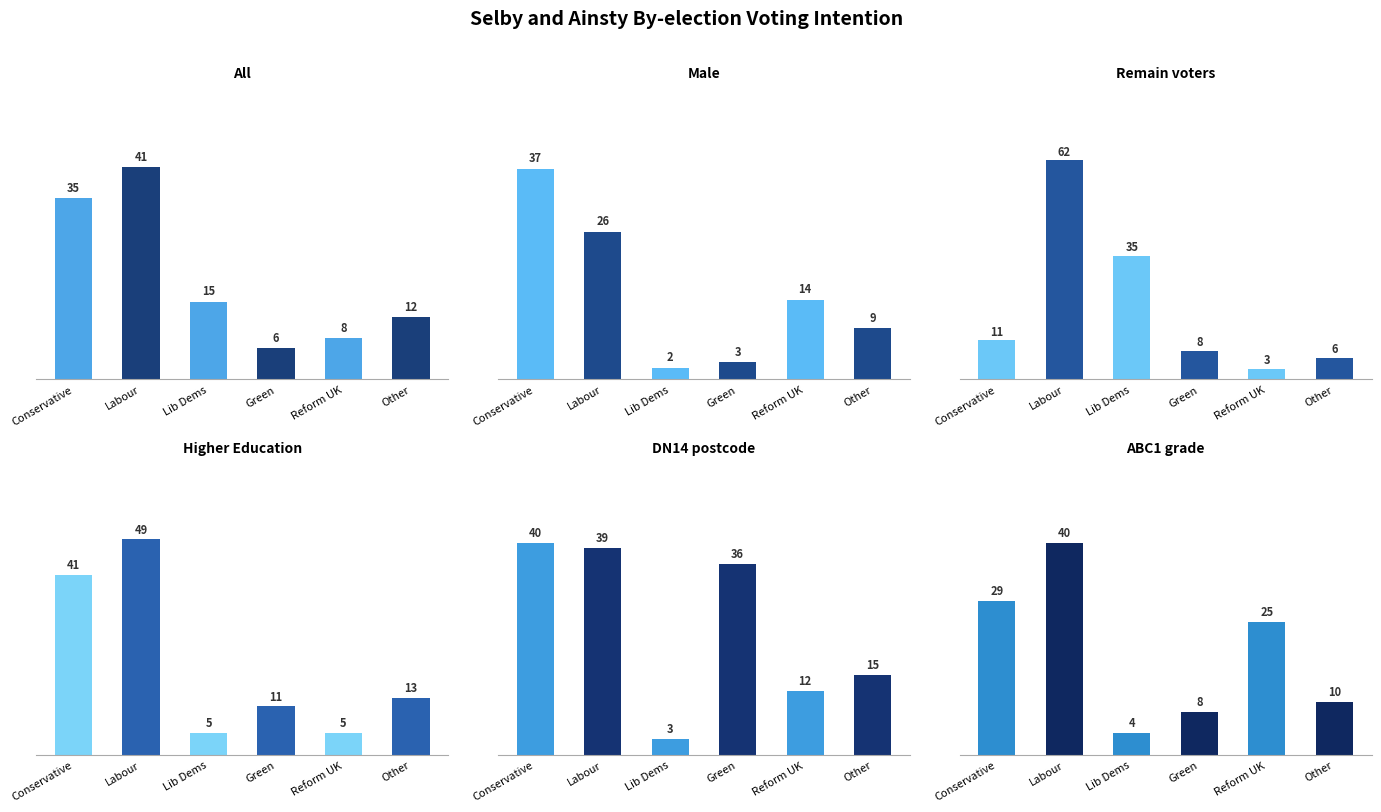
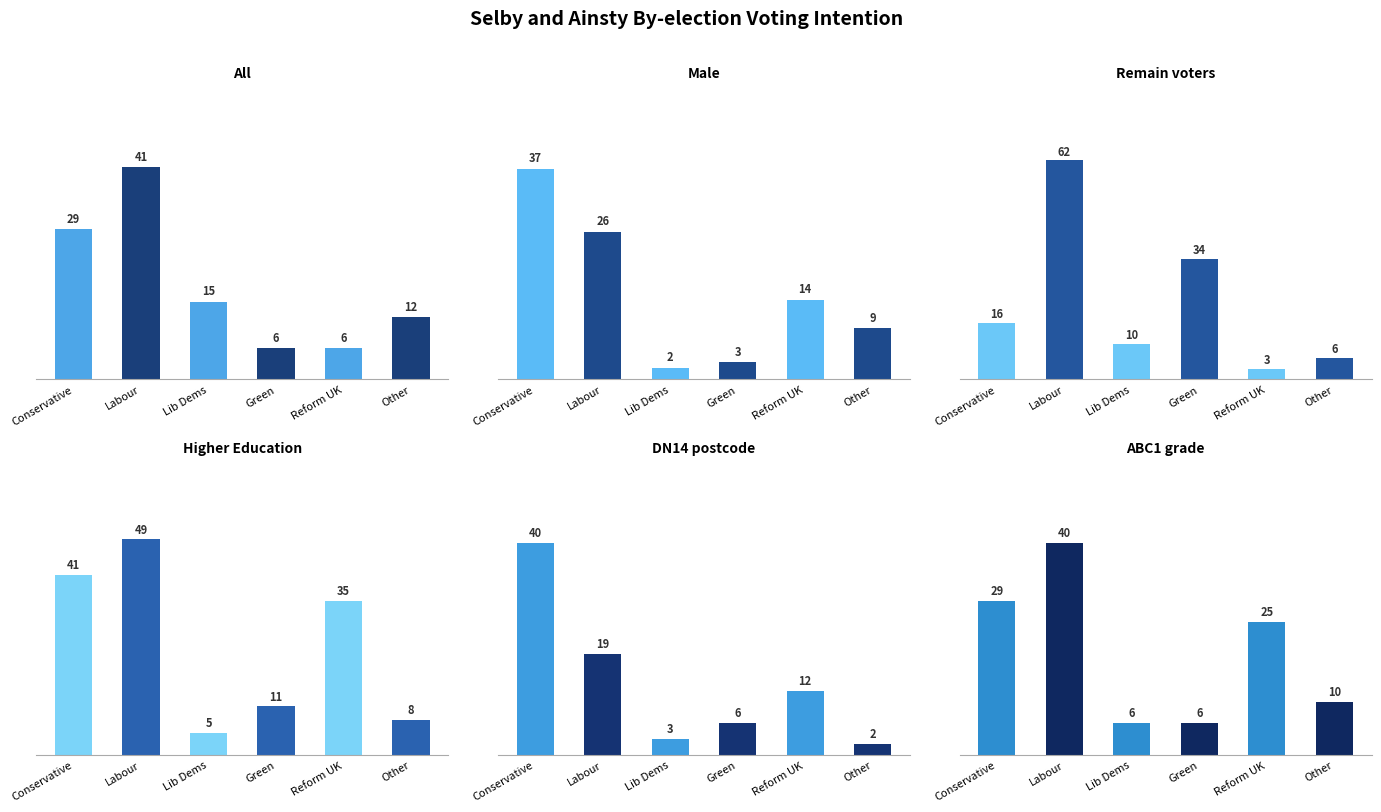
  {
    "All": {
-     "Conservative": 35,
+     "Conservative": 29,
      "Labour": 41,
      "Lib Dems": 15,
      "Green": 6,
-     "Reform UK": 8,
+     "Reform UK": 6,
      "Other": 12
    },
    "Male": {
      "Conservative": 37,
      "Labour": 26,
      "Lib Dems": 2,
      "Green": 3,
      "Reform UK": 14,
      "Other": 9
    },
    "Remain voters": {
-     "Conservative": 11,
+     "Conservative": 16,
      "Labour": 62,
-     "Lib Dems": 35,
-     "Green": 8,
+     "Lib Dems": 10,
+     "Green": 34,
      "Reform UK": 3,
      "Other": 6
    },
    "Higher Education": {
      "Conservative": 41,
      "Labour": 49,
      "Lib Dems": 5,
      "Green": 11,
-     "Reform UK": 5,
-     "Other": 13
+     "Reform UK": 35,
+     "Other": 8
    },
    "DN14 postcode": {
      "Conservative": 40,
-     "Labour": 39,
+     "Labour": 19,
      "Lib Dems": 3,
-     "Green": 36,
+     "Green": 6,
      "Reform UK": 12,
-     "Other": 15
+     "Other": 2
    },
    "ABC1 grade": {
      "Conservative": 29,
      "Labour": 40,
-     "Lib Dems": 4,
-     "Green": 8,
+     "Lib Dems": 6,
+     "Green": 6,
      "Reform UK": 25,
      "Other": 10
    }
  }
